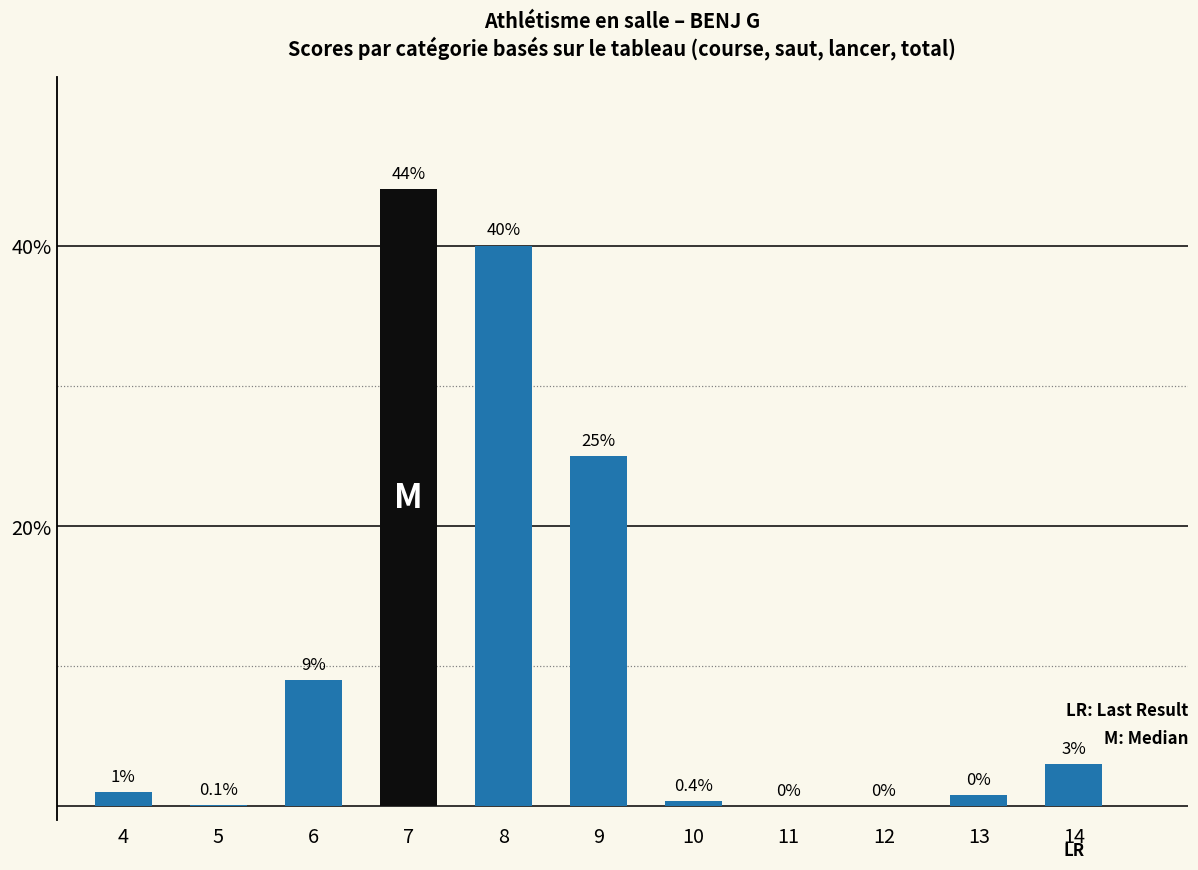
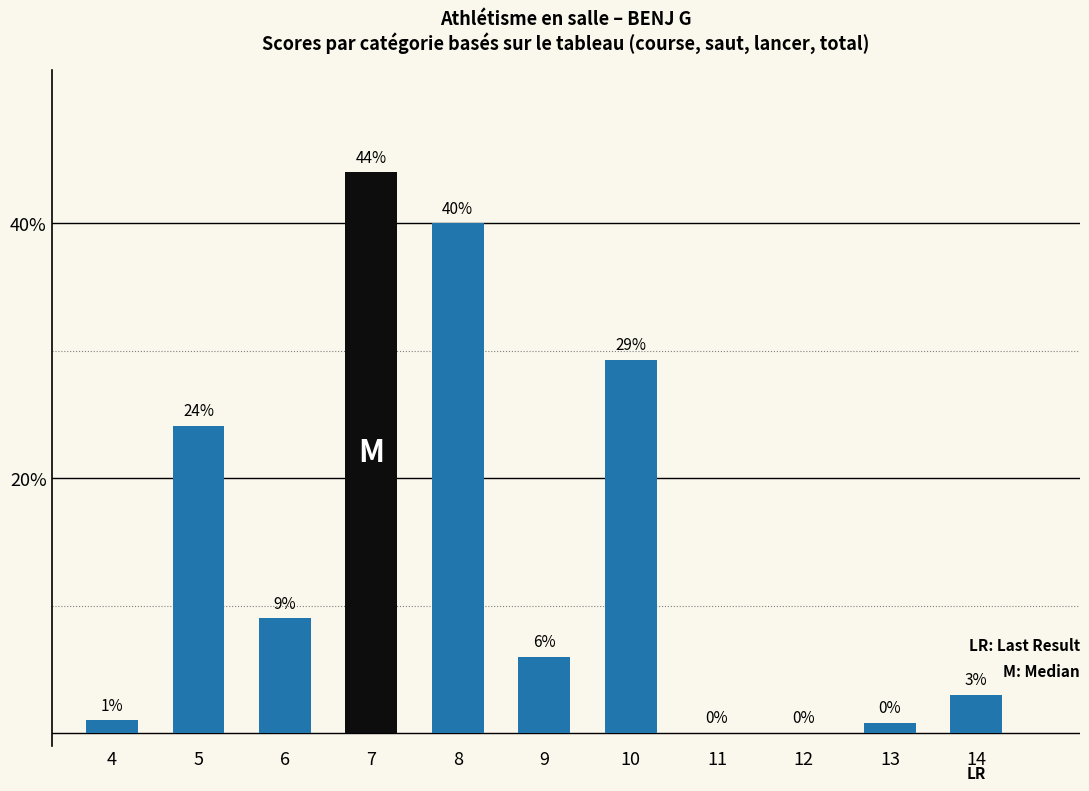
  {
    "4": "1%",
-   "5": "0.1%",
+   "5": "24%",
    "6": "9%",
    "7": "44%",
    "8": "40%",
-   "9": "25%",
-   "10": "0.4%",
+   "9": "6%",
+   "10": "29%",
    "11": "0%",
    "12": "0%",
    "14": "3%"
  }
